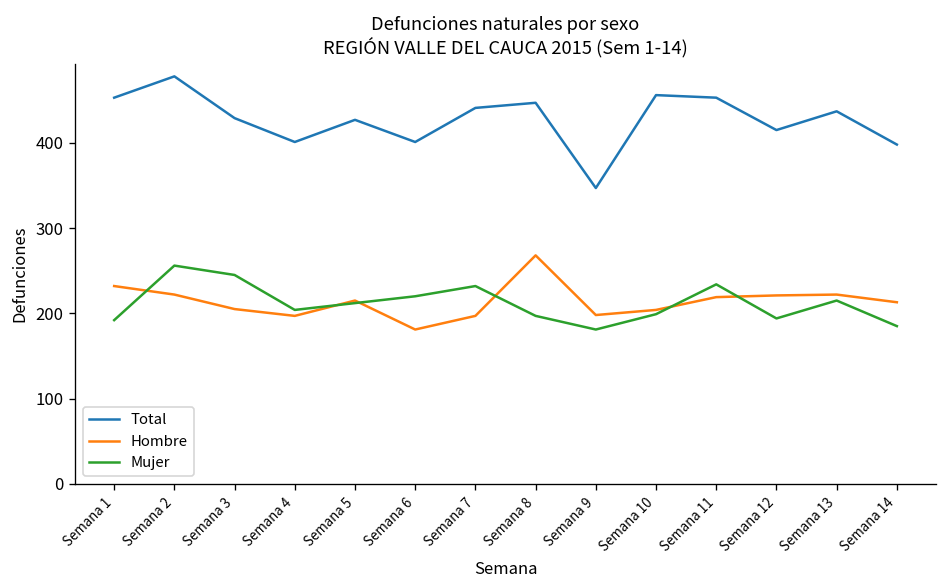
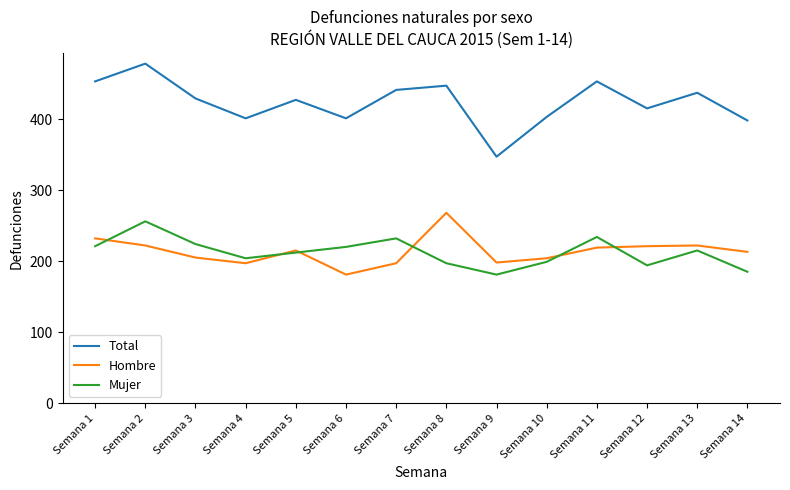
  {
    "Total": {
      "Semana 1": 450,
      "Semana 2": 480,
      "Semana 3": 430,
      "Semana 4": 400,
      "Semana 5": 430,
      "Semana 6": 400,
      "Semana 7": 440,
      "Semana 8": 450,
      "Semana 9": 350,
-     "Semana 10": 460,
+     "Semana 10": 400,
      "Semana 11": 450,
      "Semana 12": 420,
      "Semana 13": 440,
      "Semana 14": 400
    },
    "Hombre": {
      "Semana 1": 230,
      "Semana 2": 220,
      "Semana 3": 210,
      "Semana 4": 200,
      "Semana 6": 180,
      "Semana 7": 200,
      "Semana 8": 270,
      "Semana 9": 200,
      "Semana 10": 200,
      "Semana 11": 220,
      "Semana 12": 220,
      "Semana 13": 220,
      "Semana 14": 210
    },
    "Mujer": {
-     "Semana 1": 190,
+     "Semana 1": 220,
      "Semana 2": 260,
-     "Semana 3": 250,
+     "Semana 3": 220,
      "Semana 4": 200,
      "Semana 6": 220,
      "Semana 7": 230,
      "Semana 8": 200,
      "Semana 9": 180,
      "Semana 10": 200,
      "Semana 11": 230,
      "Semana 12": 190,
      "Semana 13": 220,
      "Semana 14": 190
    }
  }
